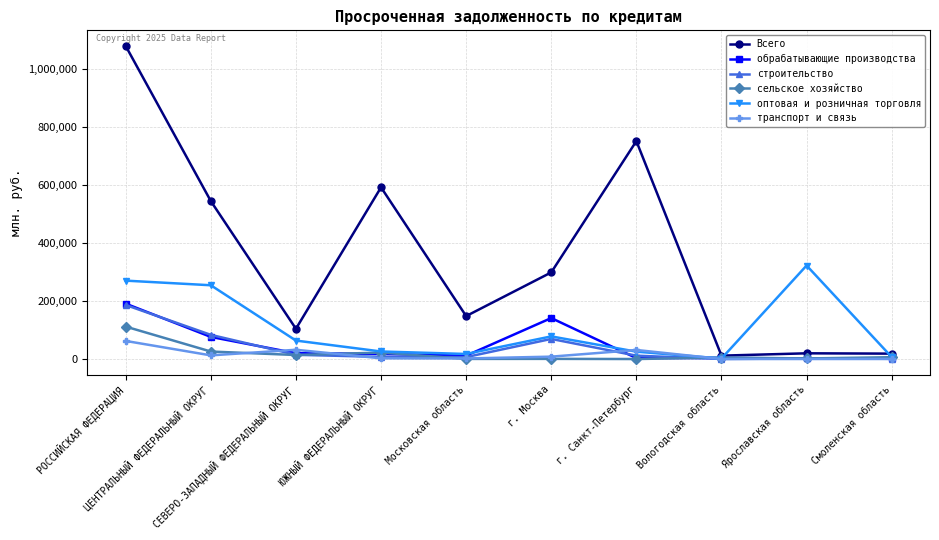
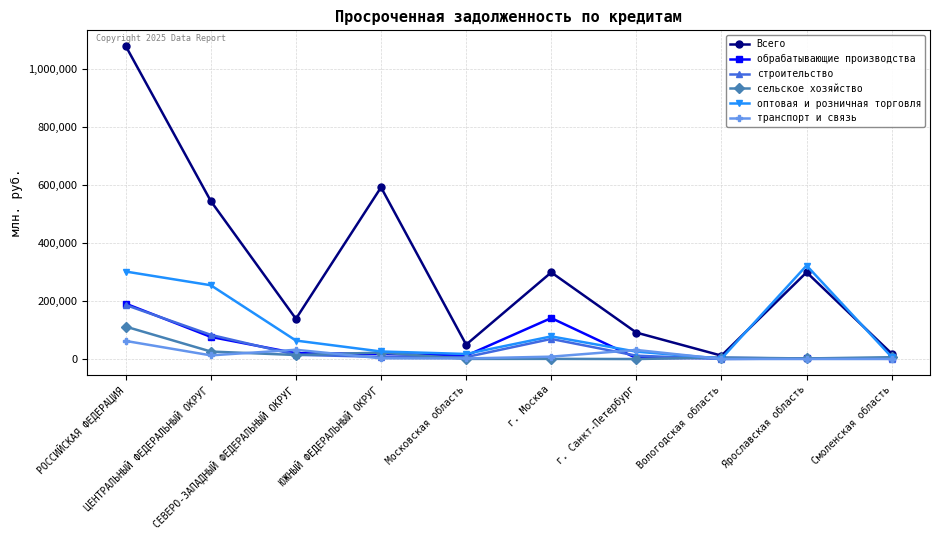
  {
    "Всего": {
      "ЦЕНТРАЛЬНЫЙ ФЕДЕРАЛЬНЫЙ ОКРУГ": "540,000",
-     "СЕВЕРО-ЗАПАДНЫЙ ФЕДЕРАЛЬНЫЙ ОКРУГ": "100,000",
+     "СЕВЕРО-ЗАПАДНЫЙ ФЕДЕРАЛЬНЫЙ ОКРУГ": "140,000",
      "ЮЖНЫЙ ФЕДЕРАЛЬНЫЙ ОКРУГ": "590,000",
-     "Московская область": "150,000",
+     "Московская область": "50,000",
      "г. Москва": "300,000",
-     "г. Санкт-Петербург": "750,000",
-     "Ярославская область": "20,000",
+     "г. Санкт-Петербург": "90,000",
+     "Ярославская область": "300,000",
      "Смоленская область": "20,000"
    },
    "обрабатывающие производства": {
      "г. Москва": "140,000"
    },
    "оптовая и розничная торговля": {
-     "РОССИЙСКАЯ ФЕДЕРАЦИЯ": "270,000",
+     "РОССИЙСКАЯ ФЕДЕРАЦИЯ": "300,000",
      "ЦЕНТРАЛЬНЫЙ ФЕДЕРАЛЬНЫЙ ОКРУГ": "250,000",
      "СЕВЕРО-ЗАПАДНЫЙ ФЕДЕРАЛЬНЫЙ ОКРУГ": "60,000",
      "Ярославская область": "320,000"
    }
  }
